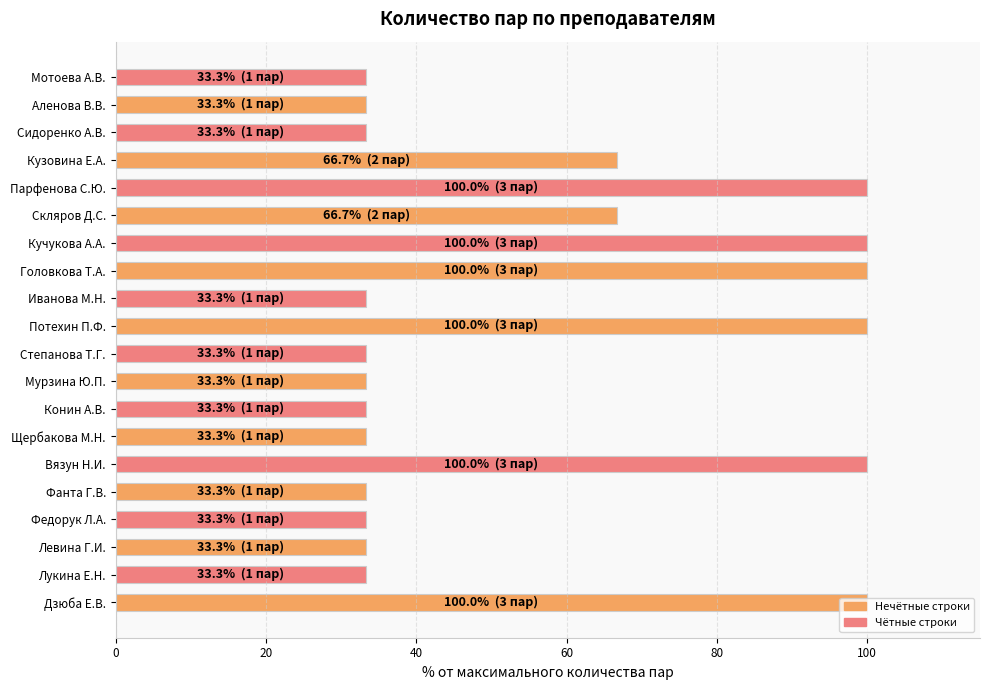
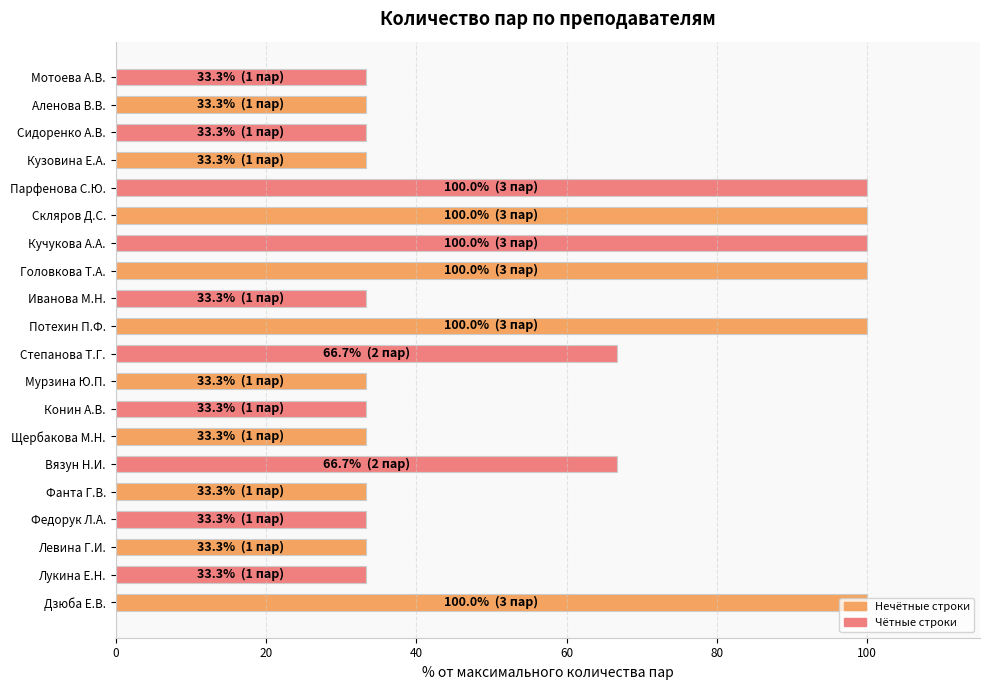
  {
    "Мотоева А.В.": "33.3%",
    "Аленова В.В.": "33.3%",
    "Сидоренко А.В.": "33.3%",
-   "Кузовина Е.А.": "66.7% (2 пар)",
+   "Кузовина Е.А.": "33.3% (1 пар)",
    "Парфенова С.Ю.": "100.0%",
-   "Скляров Д.С.": "66.7% (2 пар)",
+   "Скляров Д.С.": "100.0% (3 пар)",
    "Кучукова А.А.": "100.0%",
    "Головкова Т.А.": "100.0%",
    "Иванова М.Н.": "33.3%",
    "Потехин П.Ф.": "100.0%",
-   "Степанова Т.Г.": "33.3% (1 пар)",
+   "Степанова Т.Г.": "66.7% (2 пар)",
    "Мурзина Ю.П.": "33.3%",
    "Конин А.В.": "33.3%",
    "Щербакова М.Н.": "33.3%",
-   "Вязун Н.И.": "100.0% (3 пар)",
+   "Вязун Н.И.": "66.7% (2 пар)",
    "Фанта Г.В.": "33.3%",
    "Федорук Л.А.": "33.3%",
    "Левина Г.И.": "33.3%",
    "Лукина Е.Н.": "33.3%"
  }
